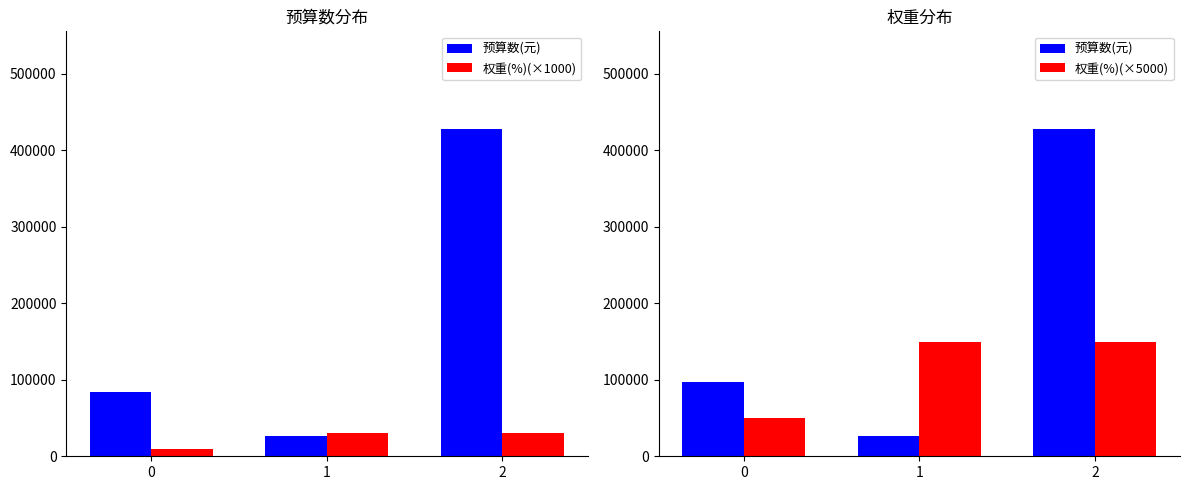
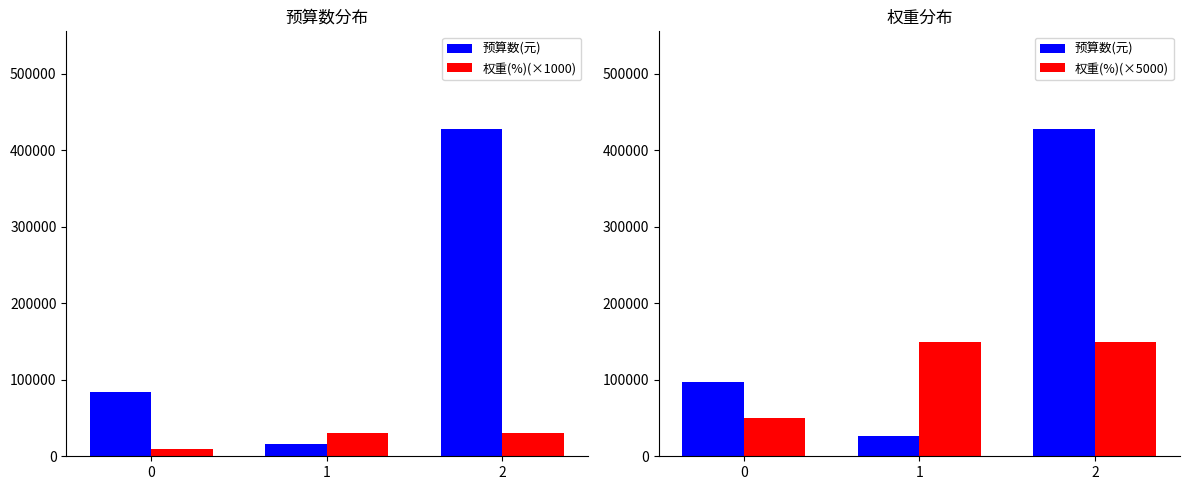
  {
    "预算数分布": {
      "预算数(元)": {
        "0": 80000,
-       "1": 30000,
+       "1": 20000,
        "2": 430000
      },
      "权重(%)(×1000)": {
        "0": 10000,
        "1": 30000,
        "2": 30000
      }
    },
    "权重分布": {
      "预算数(元)": {
        "0": 100000,
        "1": 30000,
        "2": 430000
      },
      "权重(%)(×5000)": {
        "0": 50000,
        "1": 150000,
        "2": 150000
      }
    }
  }
